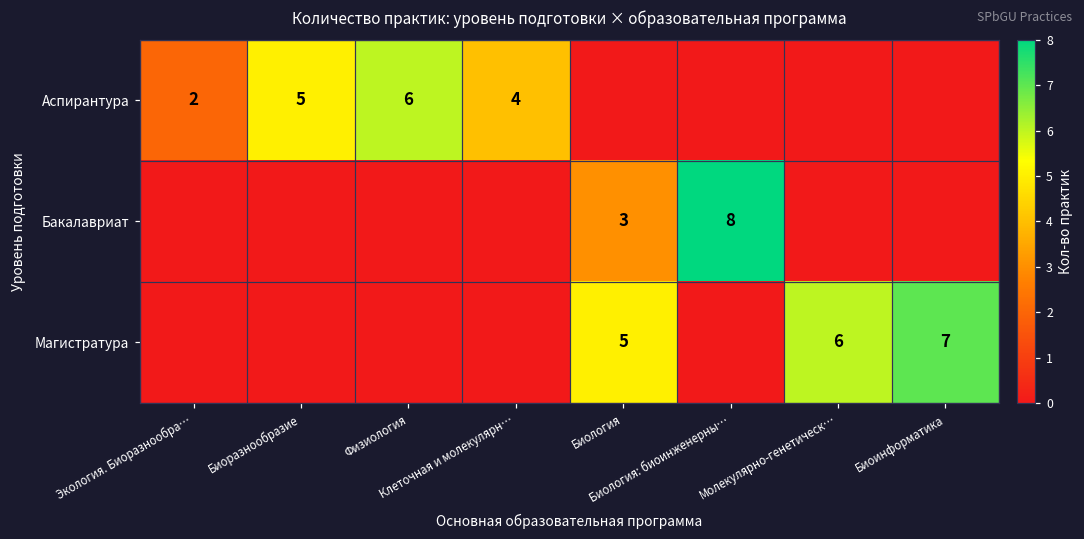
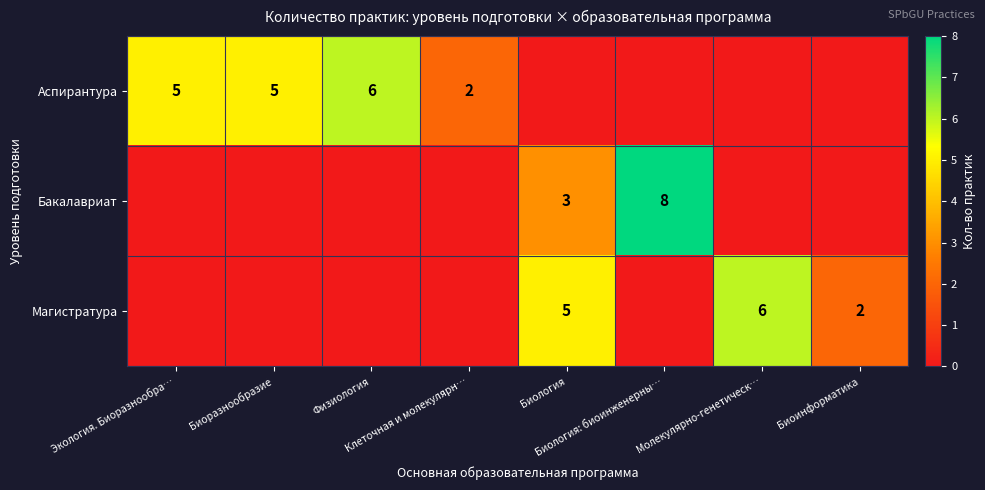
  {
    "Аспирантура": {
-     "Экология. Биоразнообра…": 2,
+     "Экология. Биоразнообра…": 5,
      "Биоразнообразие": 5,
      "Физиология": 6,
-     "Клеточная и молекулярн…": 4
+     "Клеточная и молекулярн…": 2
    },
    "Бакалавриат": {
      "Биология": 3,
      "Биология: биоинженерны…": 8
    },
    "Магистратура": {
      "Биология": 5,
      "Молекулярно-генетическ…": 6,
-     "Биоинформатика": 7
+     "Биоинформатика": 2
    }
  }
